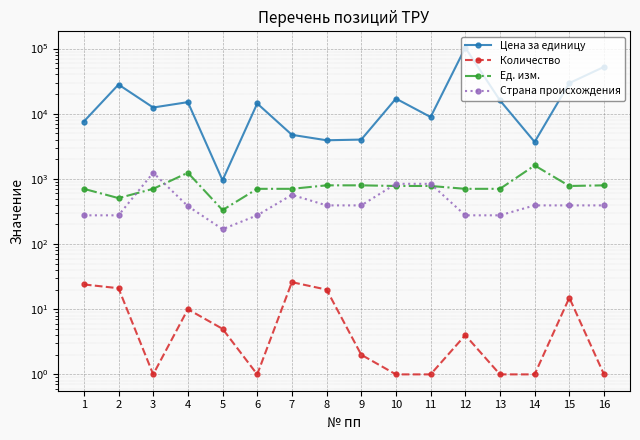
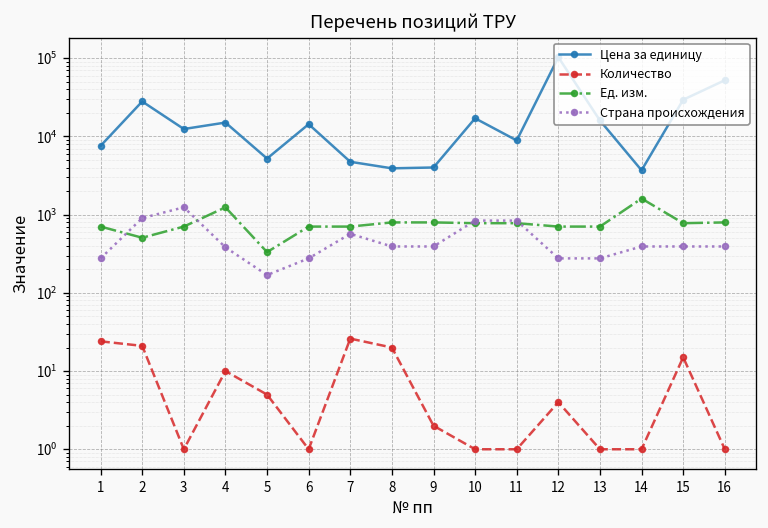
  {
    "Цена за единицу": {
      "1": 8000,
      "2": 28000,
      "3": 12000,
      "4": 15000,
-     "5": 1000,
+     "5": 5000,
      "6": 14000,
      "7": 5000,
      "8": 4000,
      "9": 4000,
      "10": 17000,
      "11": 9000,
      "14": 4000
    },
    "Количество": {
      "1": 24,
      "2": 21,
      "3": 1,
      "4": 10,
      "5": 5,
      "6": 1,
      "7": 26,
      "8": 20,
      "9": 2,
      "10": 1,
      "11": 1,
      "12": 4,
      "13": 1,
      "14": 1,
      "15": 15,
      "16": 1
    },
    "Ед. изм.": {
      "1": 700,
      "2": 500,
      "3": 700,
      "4": 1200,
      "5": 300,
      "6": 700,
      "7": 700,
      "8": 800,
      "9": 800,
      "12": 700,
      "13": 700,
      "14": 1600,
      "15": 800,
      "16": 800
    },
    "Страна происхождения": {
      "1": 280,
-     "2": 280,
+     "2": 900,
      "3": 1200,
      "4": 400,
      "5": 170,
      "6": 280,
      "7": 600,
      "8": 400,
      "9": 400,
      "12": 280,
      "13": 280,
      "14": 400,
      "15": 400,
      "16": 400
    }
  }
